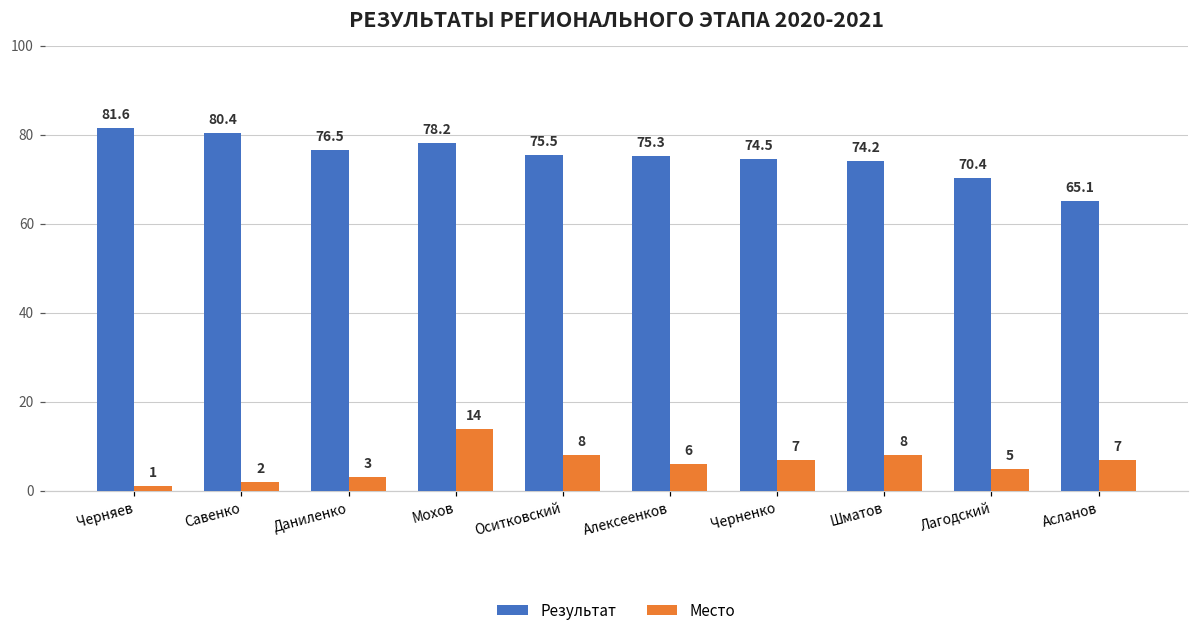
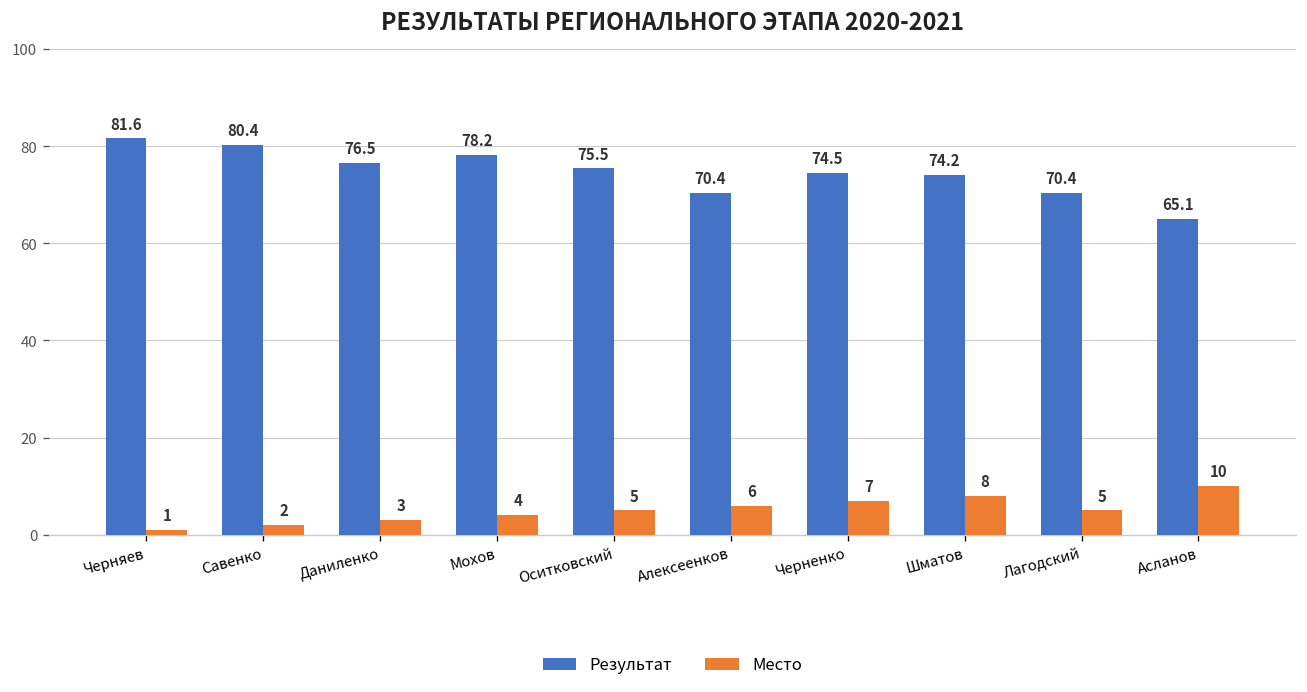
  {
    "Результат": {
      "Черняев": 81.6,
      "Савенко": 80.4,
      "Даниленко": 76.5,
      "Мохов": 78.2,
      "Оситковский": 75.5,
-     "Алексеенков": 75.3,
+     "Алексеенков": 70.4,
      "Черненко": 74.5,
      "Шматов": 74.2,
      "Лагодский": 70.4,
      "Асланов": 65.1
    },
    "Место": {
      "Черняев": 1,
      "Савенко": 2,
      "Даниленко": 3,
-     "Мохов": 14,
-     "Оситковский": 8,
+     "Мохов": 4,
+     "Оситковский": 5,
      "Алексеенков": 6,
      "Черненко": 7,
      "Шматов": 8,
      "Лагодский": 5,
-     "Асланов": 7
+     "Асланов": 10
    }
  }
